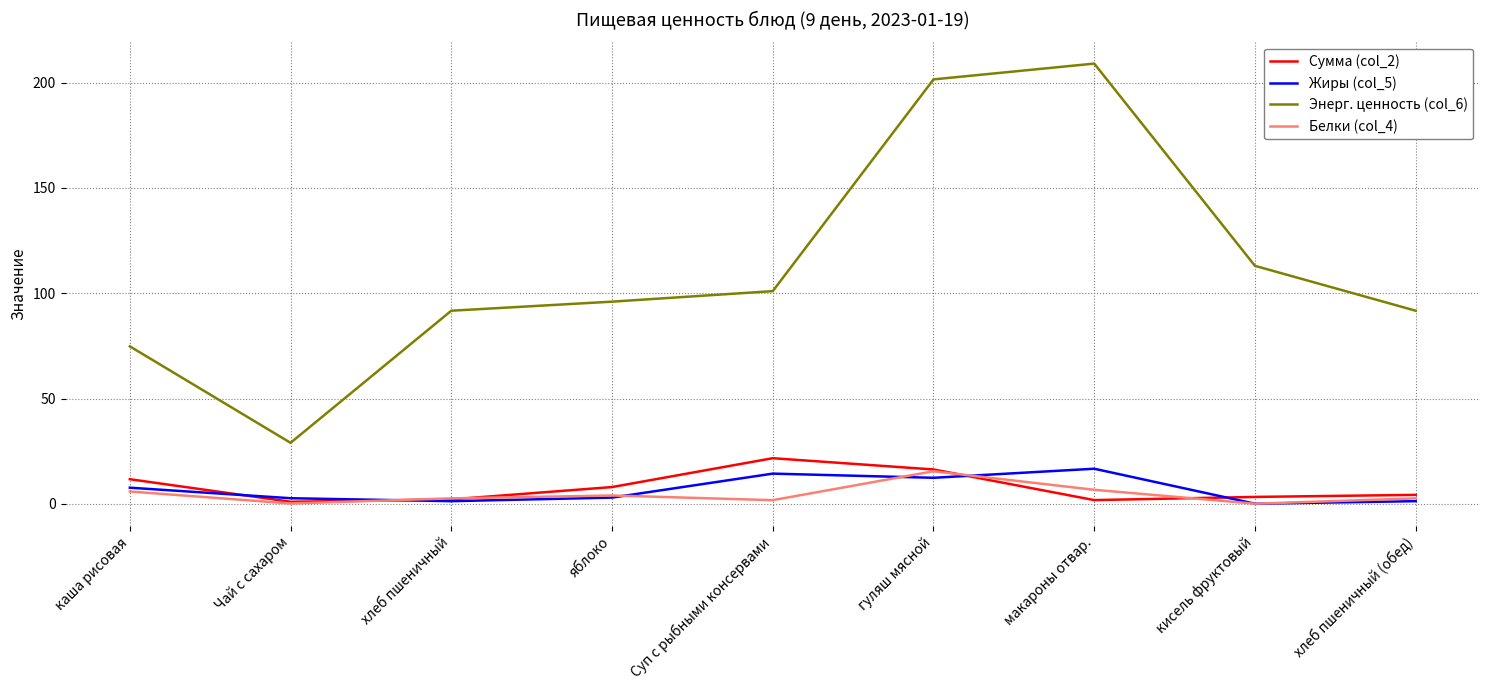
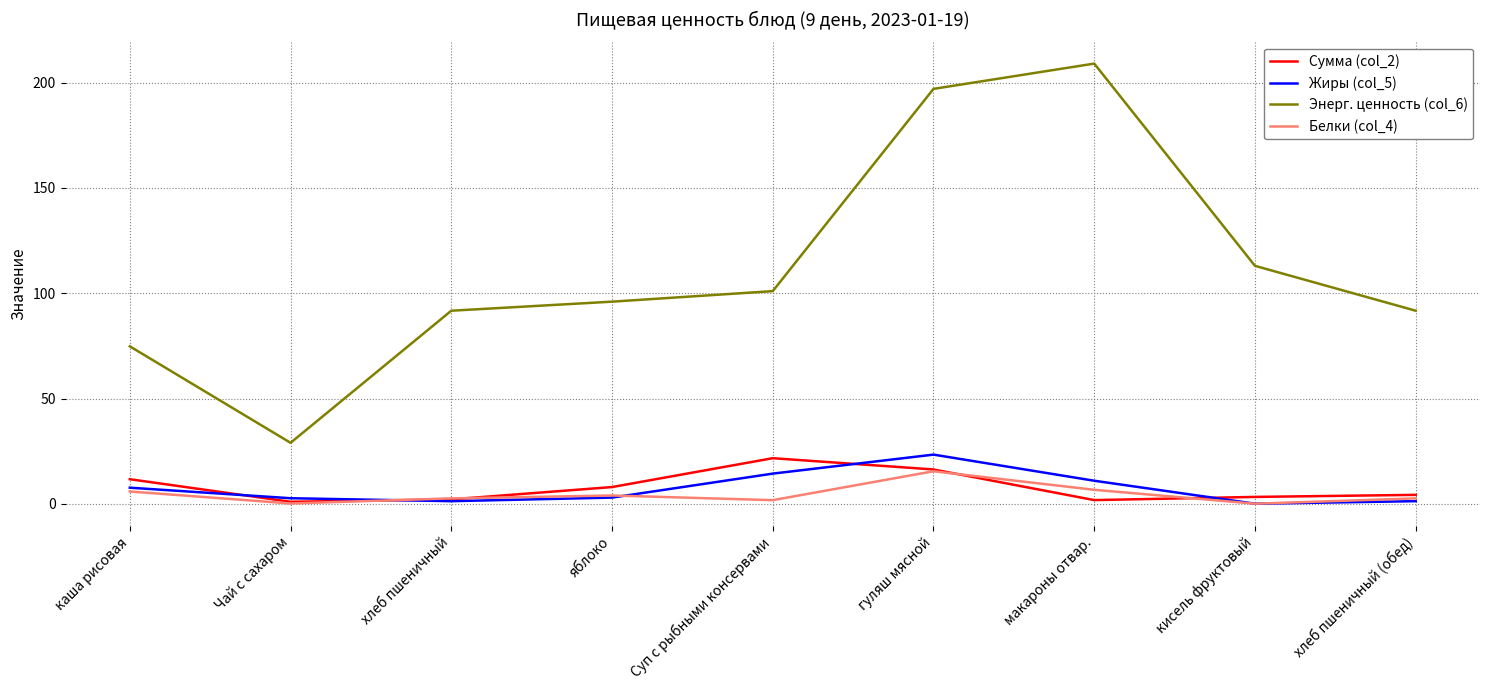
  {
    "Сумма (col_2)": {
      "каша рисовая": 12,
      "яблоко": 8,
      "Суп с рыбными консервами": 22,
      "макароны отвар.": 2,
      "кисель фруктовый": 3,
      "хлеб пшеничный (обед)": 4
    },
    "Жиры (col_5)": {
      "каша рисовая": 8,
      "Чай с сахаром": 3,
      "Суп с рыбными консервами": 14,
-     "гуляш мясной": 12,
-     "макароны отвар.": 17,
+     "гуляш мясной": 23,
+     "макароны отвар.": 11,
      "хлеб пшеничный (обед)": 1
    },
    "Энерг. ценность (col_6)": {
      "каша рисовая": 75,
      "Чай с сахаром": 29,
      "хлеб пшеничный": 92,
      "яблоко": 96,
      "Суп с рыбными консервами": 101,
-     "гуляш мясной": 202,
+     "гуляш мясной": 197,
      "макароны отвар.": 209,
      "кисель фруктовый": 113,
      "хлеб пшеничный (обед)": 92
    },
    "Белки (col_4)": {
      "каша рисовая": 6,
      "Суп с рыбными консервами": 2,
      "макароны отвар.": 7,
      "хлеб пшеничный (обед)": 3
    }
  }
